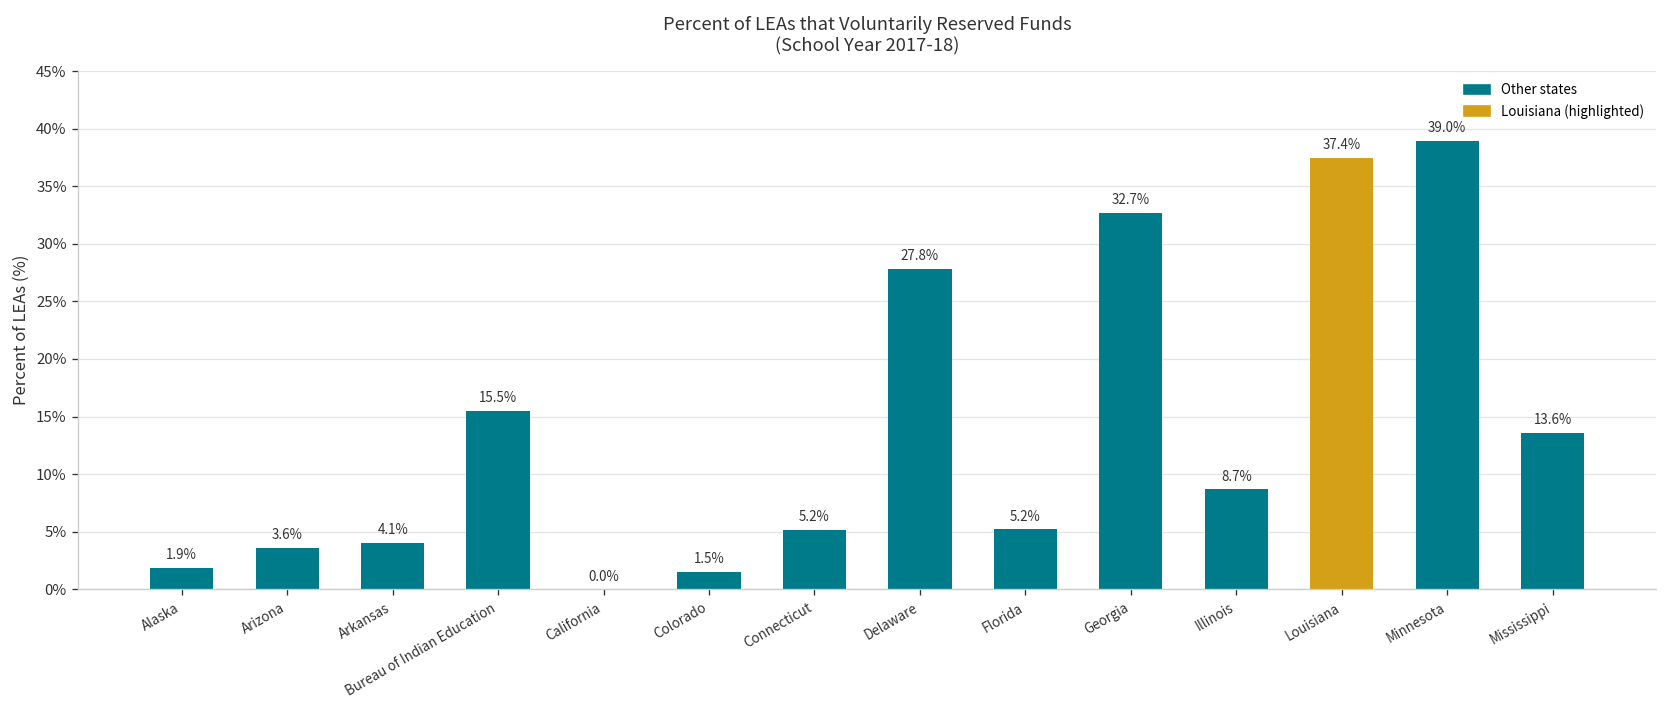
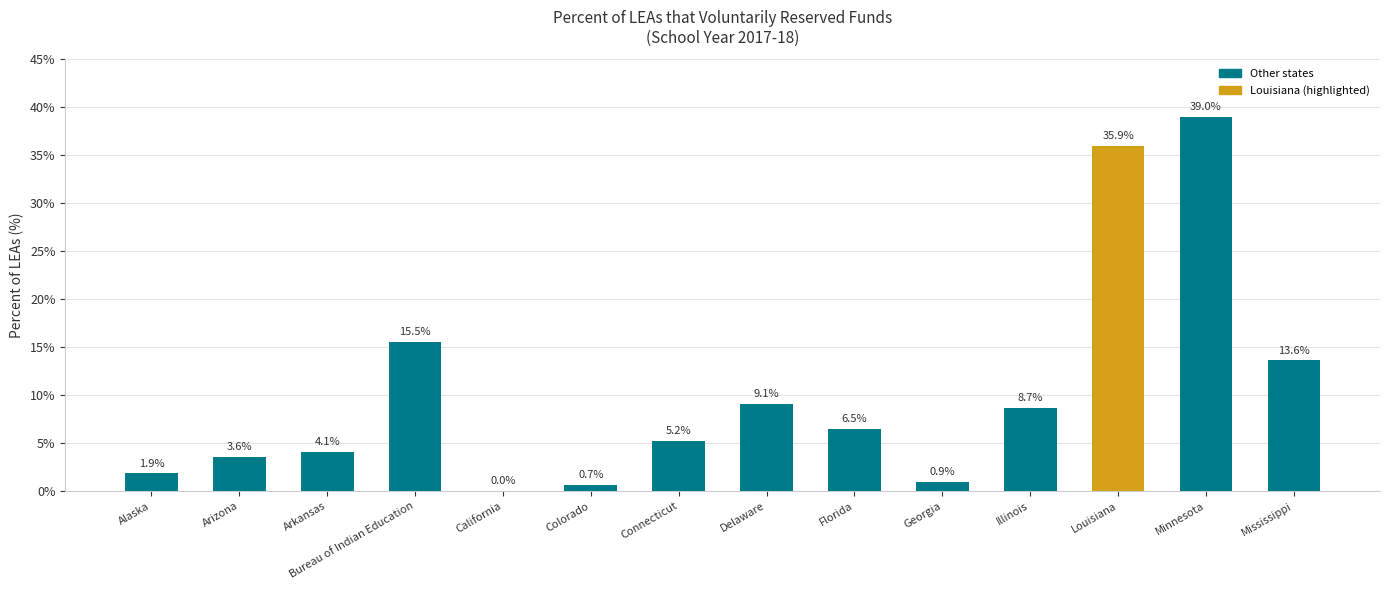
  {
    "Alaska": "1.9%",
    "Arizona": "3.6%",
    "Arkansas": "4.1%",
    "Bureau of Indian Education": "15.5%",
    "California": "0.0%",
-   "Colorado": "1.5%",
+   "Colorado": "0.7%",
    "Connecticut": "5.2%",
-   "Delaware": "27.8%",
-   "Florida": "5.2%",
-   "Georgia": "32.7%",
+   "Delaware": "9.1%",
+   "Florida": "6.5%",
+   "Georgia": "0.9%",
    "Illinois": "8.7%",
-   "Louisiana": "37.4%",
+   "Louisiana": "35.9%",
    "Minnesota": "39.0%",
    "Mississippi": "13.6%"
  }
